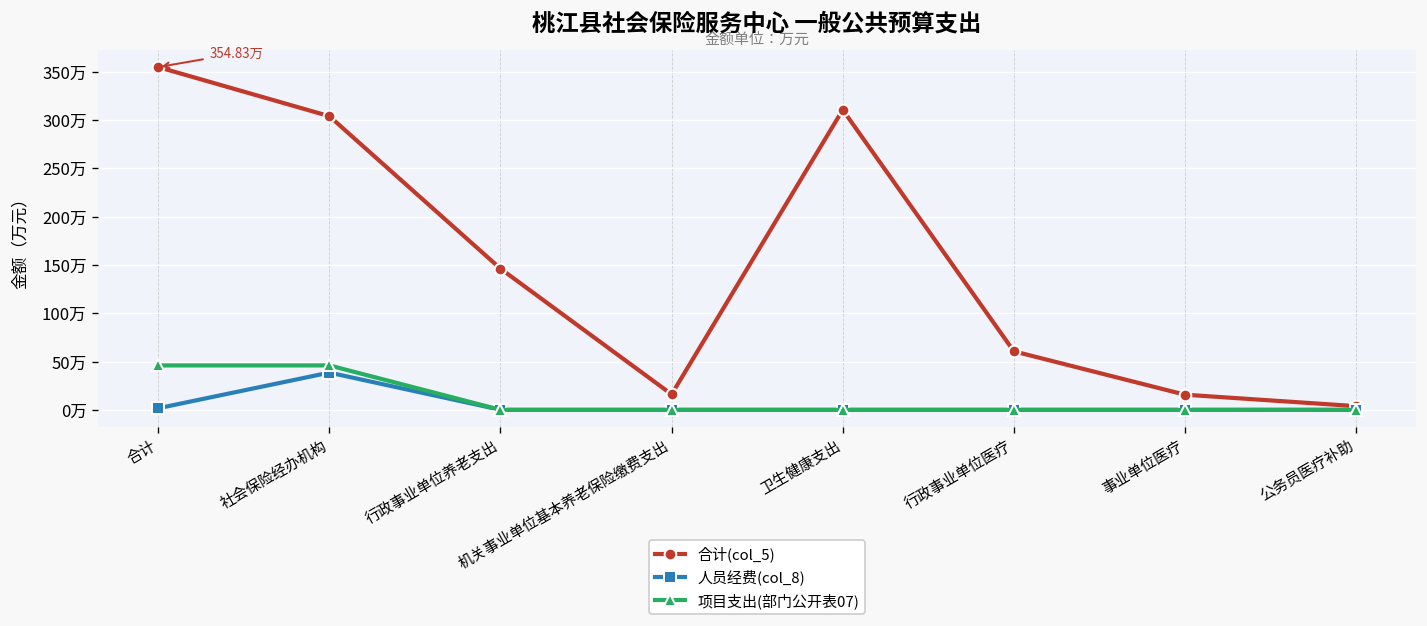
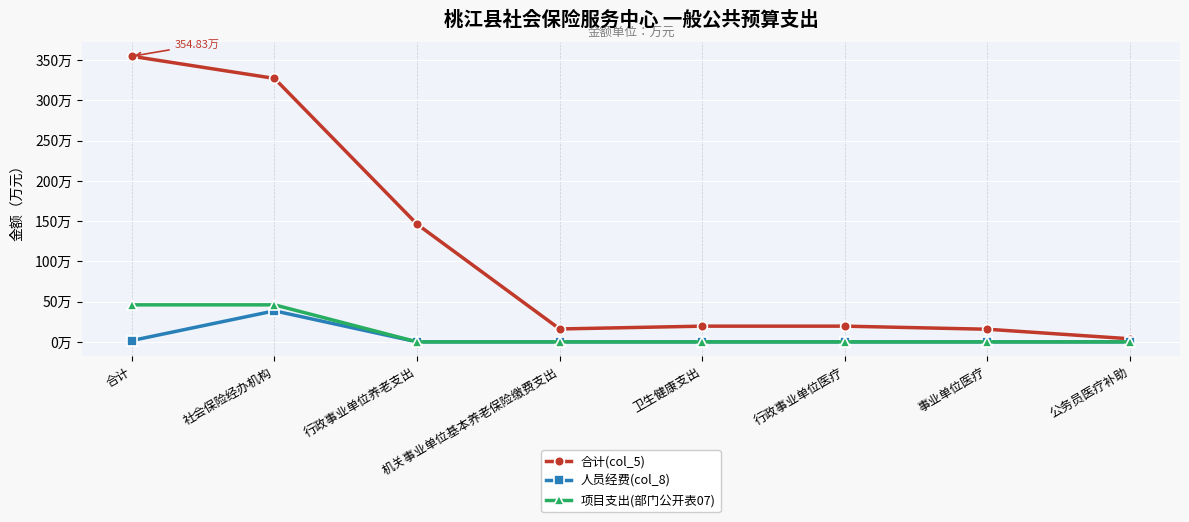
  {
    "合计(col_5)": {
-     "社会保险经办机构": "300万",
+     "社会保险经办机构": "330万",
      "行政事业单位养老支出": "150万",
      "机关事业单位基本养老保险缴费支出": "20万",
-     "卫生健康支出": "310万",
-     "行政事业单位医疗": "60万",
+     "卫生健康支出": "20万",
+     "行政事业单位医疗": "20万",
      "事业单位医疗": "20万",
      "公务员医疗补助": "0万"
    },
    "人员经费(col_8)": {
      "合计": "0万",
      "社会保险经办机构": "40万"
    },
    "项目支出(部门公开表07)": {
      "合计": "50万",
      "社会保险经办机构": "50万"
    }
  }
